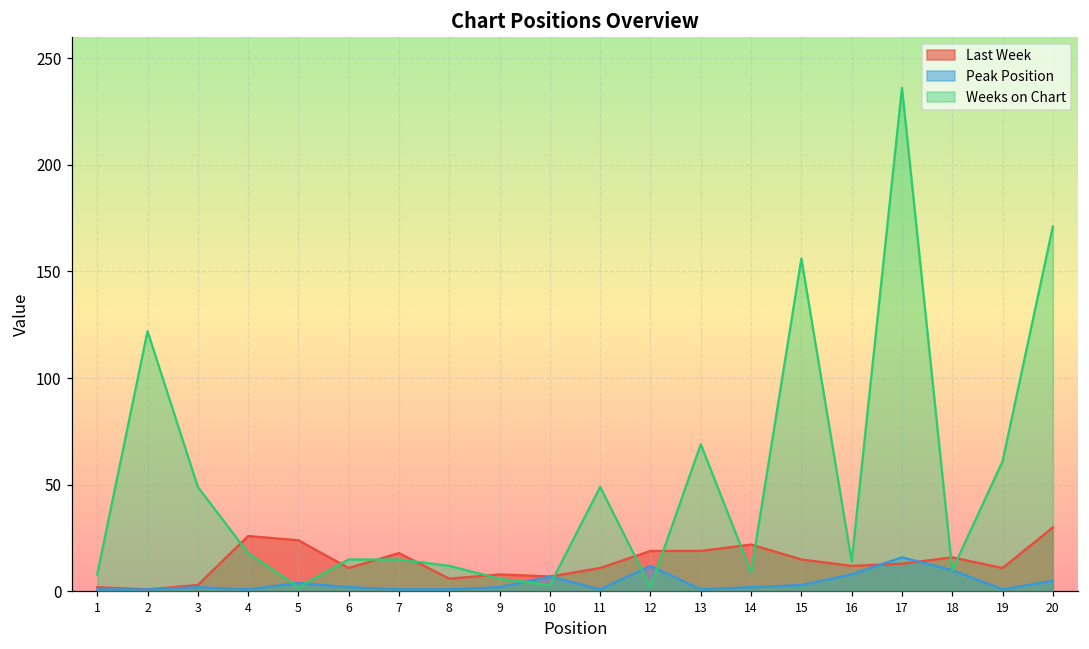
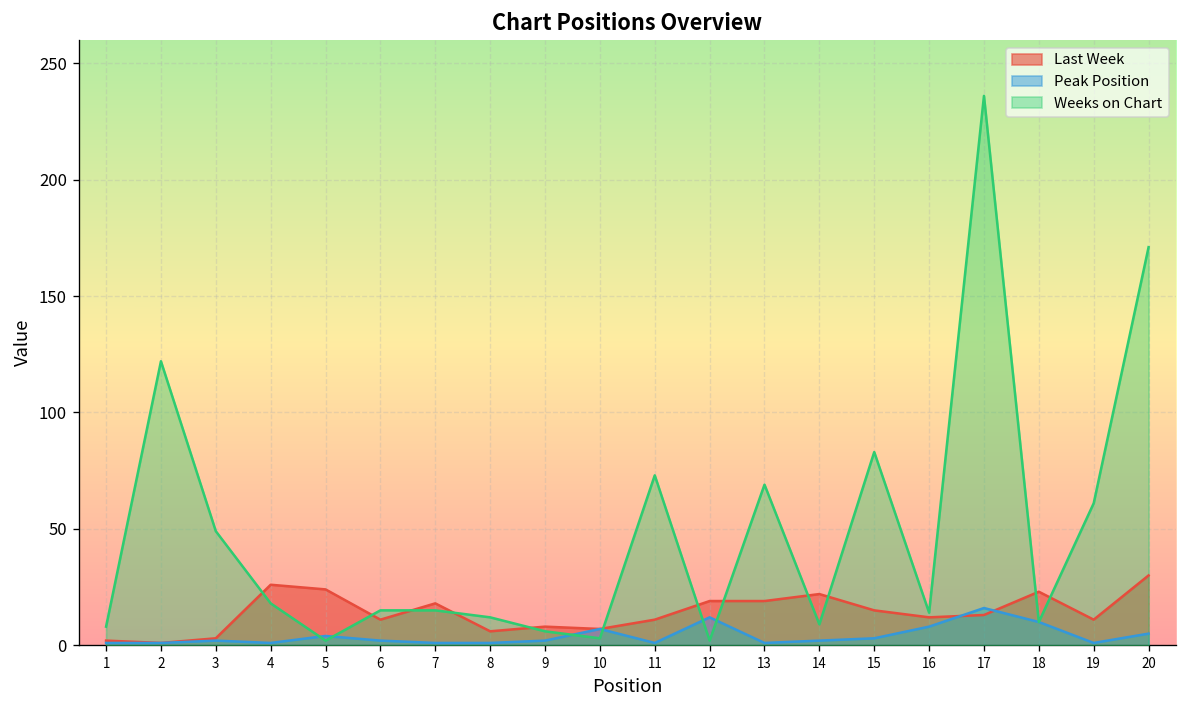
  {
    "Last Week": {
      "4": 26,
      "5": 24,
      "6": 11,
      "7": 18,
      "8": 6,
      "9": 8,
      "11": 11,
      "12": 19,
      "13": 19,
      "14": 22,
      "15": 15,
      "16": 12,
      "17": 13,
-     "18": 16,
+     "18": 23,
      "19": 11,
      "20": 30
    },
    "Peak Position": {
      "4": 1,
      "5": 4,
      "6": 2,
      "7": 1,
      "8": 1,
      "9": 2,
      "11": 1,
      "12": 12,
      "13": 1,
      "14": 2,
      "15": 3,
      "16": 8,
      "17": 16,
      "19": 1,
      "20": 5
    },
    "Weeks on Chart": {
      "1": 8,
      "2": 122,
      "3": 49,
      "4": 18,
      "5": 2,
      "6": 15,
      "7": 15,
      "8": 12,
      "9": 6,
      "10": 3,
-     "11": 49,
+     "11": 73,
      "12": 2,
      "13": 69,
      "14": 9,
-     "15": 156,
+     "15": 83,
      "16": 14,
      "17": 236,
      "19": 61,
      "20": 171
    }
  }
